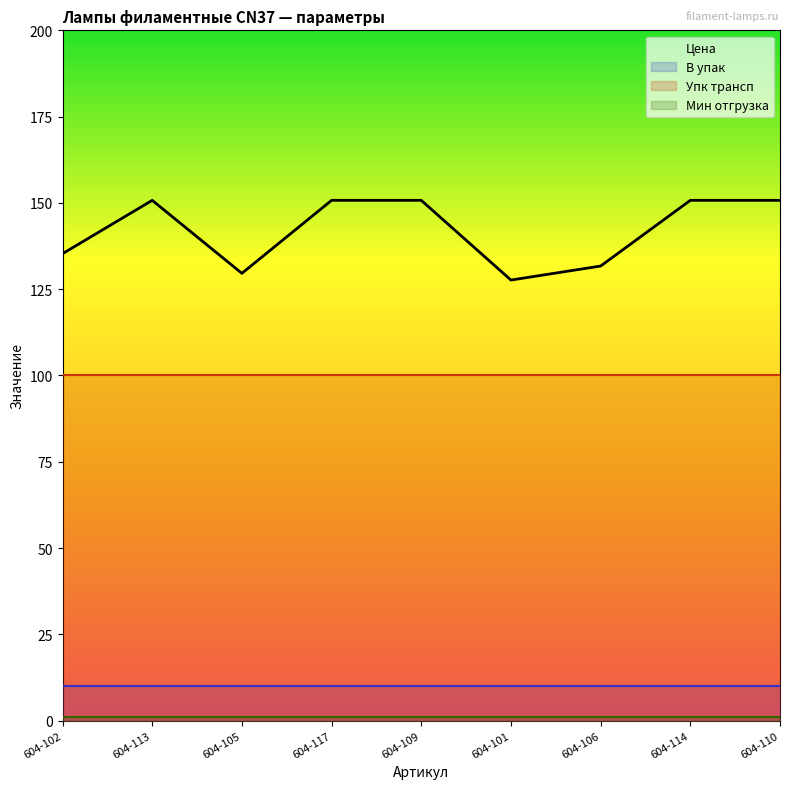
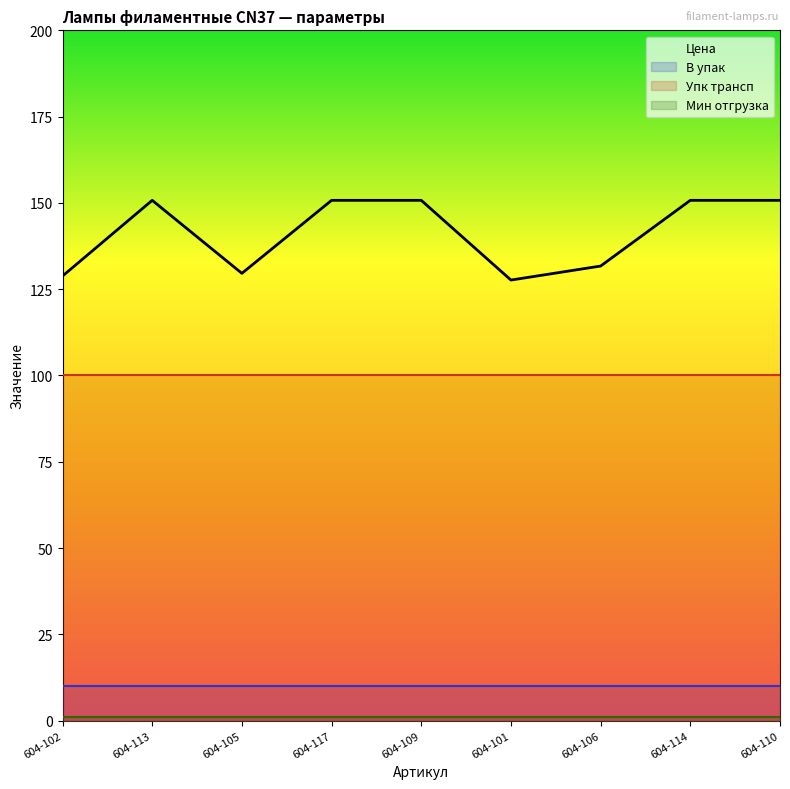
  {
    "Цена": {
-     "604-102": 135,
+     "604-102": 129,
      "604-113": 151,
      "604-105": 130,
      "604-117": 151,
      "604-109": 151,
      "604-101": 128,
      "604-106": 132,
      "604-114": 151,
      "604-110": 151
    },
    "В упак": {
      "604-102": 10,
      "604-113": 10,
      "604-105": 10,
      "604-117": 10,
      "604-109": 10,
      "604-101": 10,
      "604-106": 10,
      "604-114": 10,
      "604-110": 10
    }
  }
